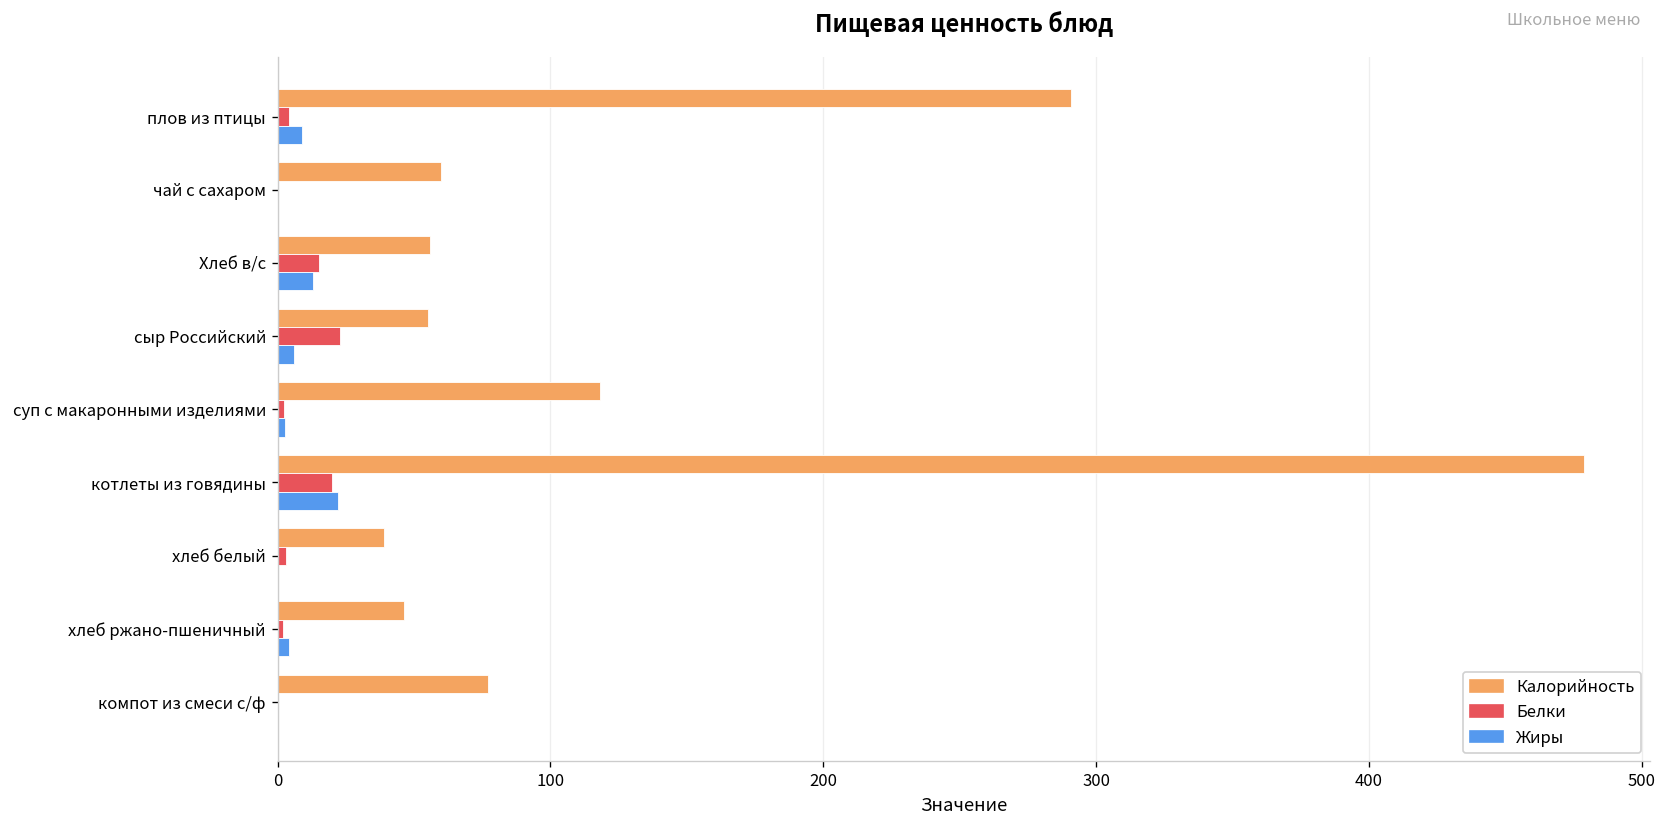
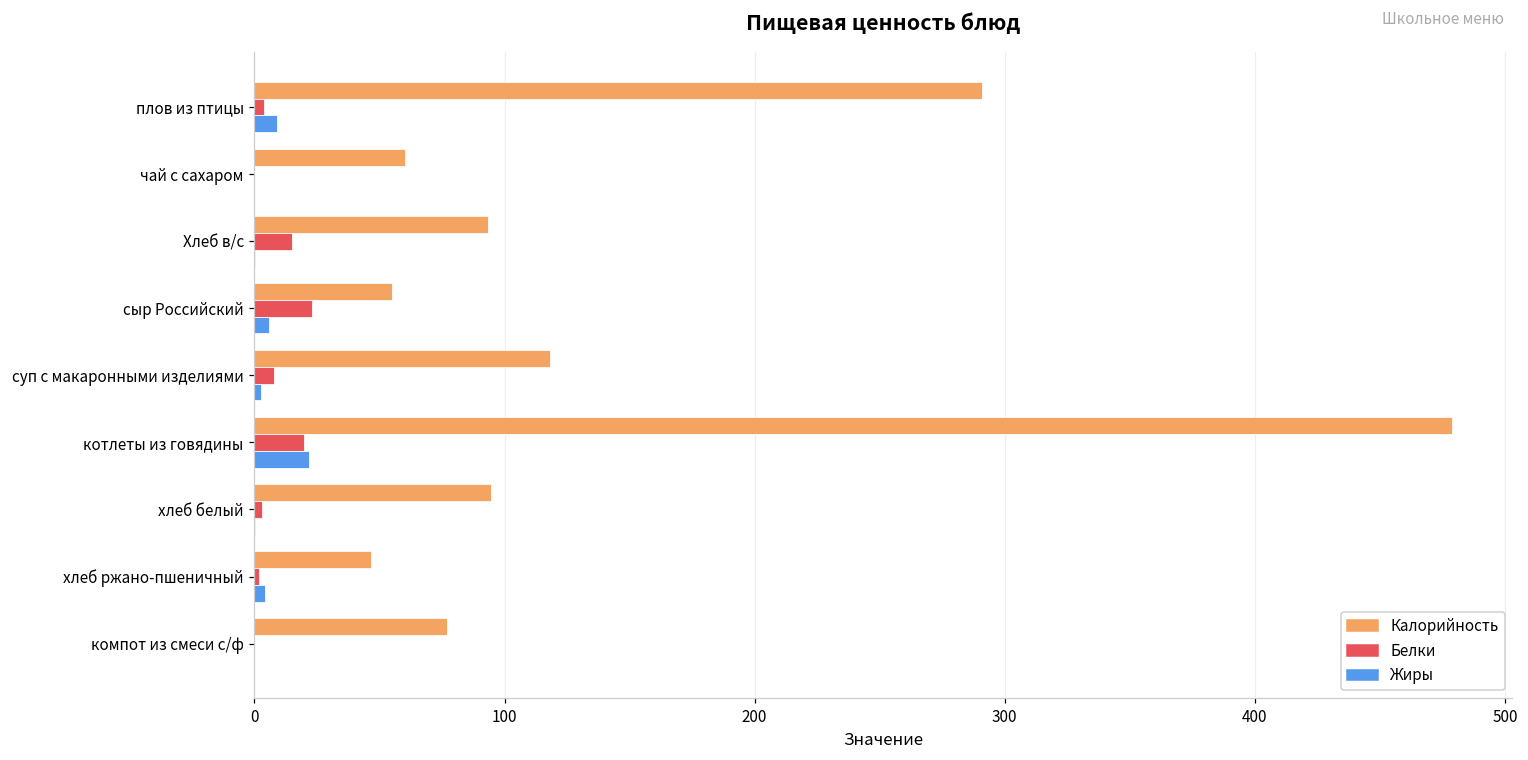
  {
    "Калорийность": {
      "плов из птицы": 291,
      "чай с сахаром": 60,
-     "Хлеб в/с": 56,
+     "Хлеб в/с": 94,
      "сыр Российский": 55,
      "суп с макаронными изделиями": 118,
      "котлеты из говядины": 479,
-     "хлеб белый": 39,
+     "хлеб белый": 94,
      "хлеб ржано-пшеничный": 46,
      "компот из смеси с/ф": 77
    },
    "Белки": {
      "плов из птицы": 4,
      "Хлеб в/с": 15,
      "сыр Российский": 23,
-     "суп с макаронными изделиями": 2,
+     "суп с макаронными изделиями": 8,
      "котлеты из говядины": 20,
      "хлеб белый": 3,
      "хлеб ржано-пшеничный": 2,
      "компот из смеси с/ф": 0
    },
    "Жиры": {
      "плов из птицы": 9,
-     "Хлеб в/с": 13,
+     "Хлеб в/с": 0,
      "сыр Российский": 6,
      "суп с макаронными изделиями": 3,
      "котлеты из говядины": 22,
      "хлеб ржано-пшеничный": 4,
      "компот из смеси с/ф": 0
    }
  }
